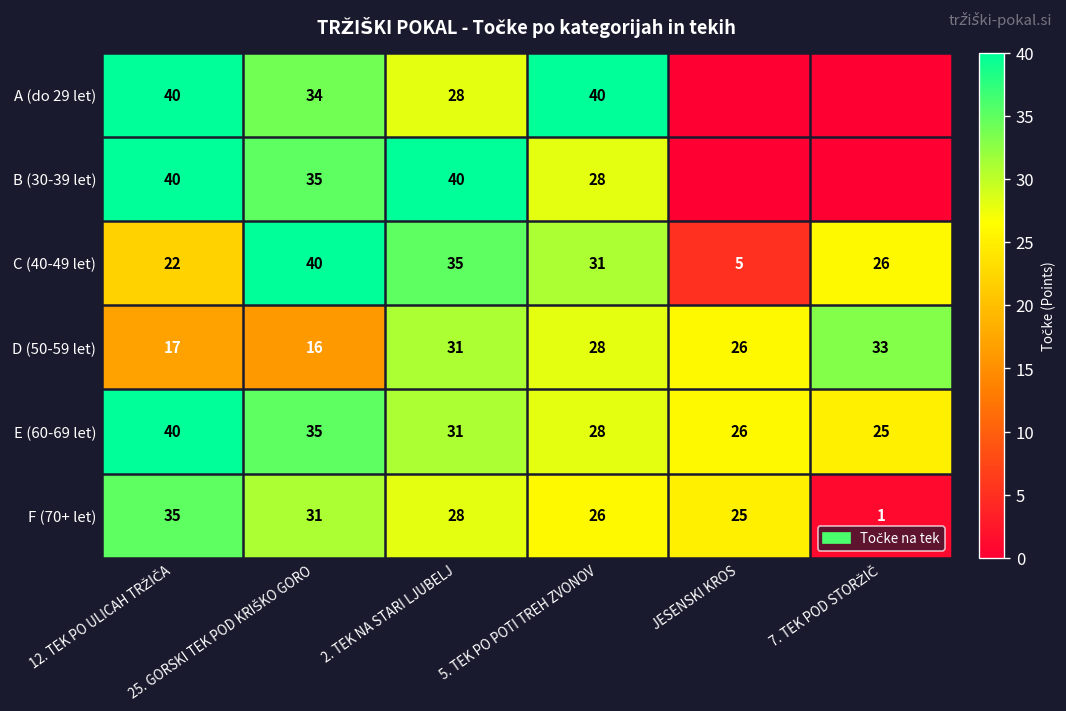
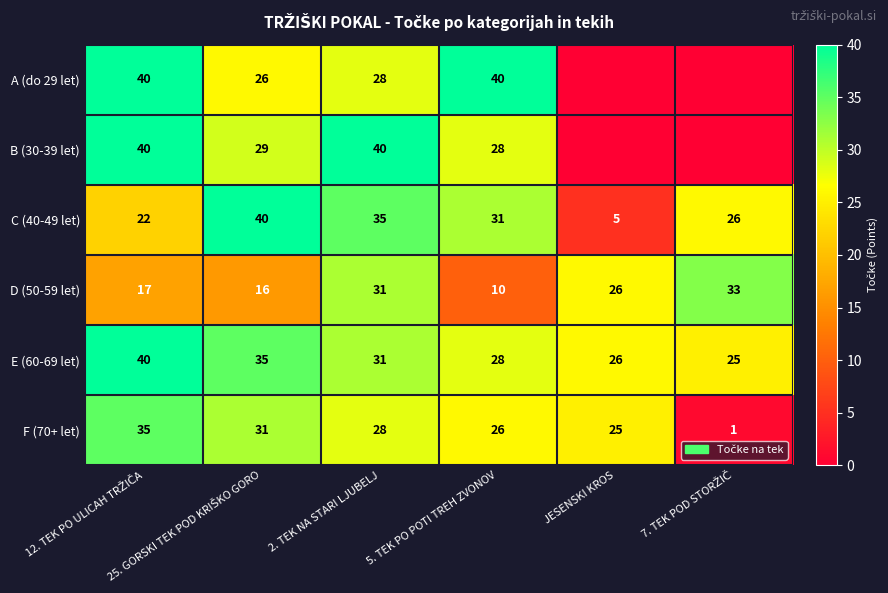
  {
    "A (do 29 let)": {
      "12. TEK PO ULICAH TRŽIČA": 40,
-     "25. GORSKI TEK POD KRIŠKO GORO": 34,
+     "25. GORSKI TEK POD KRIŠKO GORO": 26,
      "2. TEK NA STARI LJUBELJ": 28,
      "5. TEK PO POTI TREH ZVONOV": 40
    },
    "B (30-39 let)": {
      "12. TEK PO ULICAH TRŽIČA": 40,
-     "25. GORSKI TEK POD KRIŠKO GORO": 35,
+     "25. GORSKI TEK POD KRIŠKO GORO": 29,
      "2. TEK NA STARI LJUBELJ": 40,
      "5. TEK PO POTI TREH ZVONOV": 28
    },
    "C (40-49 let)": {
      "12. TEK PO ULICAH TRŽIČA": 22,
      "25. GORSKI TEK POD KRIŠKO GORO": 40,
      "2. TEK NA STARI LJUBELJ": 35,
      "5. TEK PO POTI TREH ZVONOV": 31,
      "JESENSKI KROS": 5,
      "7. TEK POD STORŽIČ": 26
    },
    "D (50-59 let)": {
      "12. TEK PO ULICAH TRŽIČA": 17,
      "25. GORSKI TEK POD KRIŠKO GORO": 16,
      "2. TEK NA STARI LJUBELJ": 31,
-     "5. TEK PO POTI TREH ZVONOV": 28,
+     "5. TEK PO POTI TREH ZVONOV": 10,
      "JESENSKI KROS": 26,
      "7. TEK POD STORŽIČ": 33
    },
    "E (60-69 let)": {
      "12. TEK PO ULICAH TRŽIČA": 40,
      "25. GORSKI TEK POD KRIŠKO GORO": 35,
      "2. TEK NA STARI LJUBELJ": 31,
      "5. TEK PO POTI TREH ZVONOV": 28,
      "JESENSKI KROS": 26,
      "7. TEK POD STORŽIČ": 25
    },
    "F (70+ let)": {
      "12. TEK PO ULICAH TRŽIČA": 35,
      "25. GORSKI TEK POD KRIŠKO GORO": 31,
      "2. TEK NA STARI LJUBELJ": 28,
      "5. TEK PO POTI TREH ZVONOV": 26,
      "JESENSKI KROS": 25,
      "7. TEK POD STORŽIČ": 1
    }
  }
